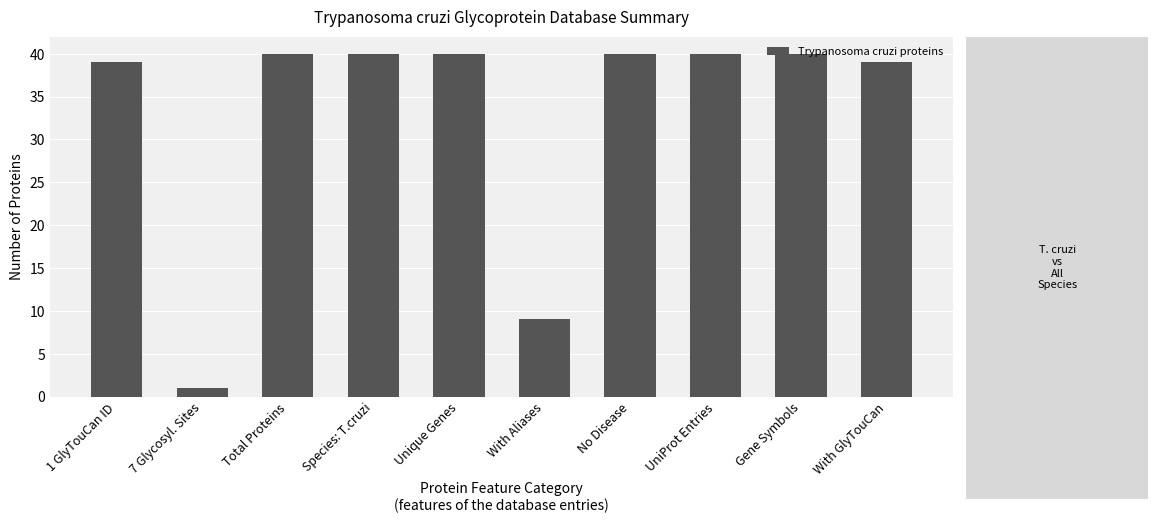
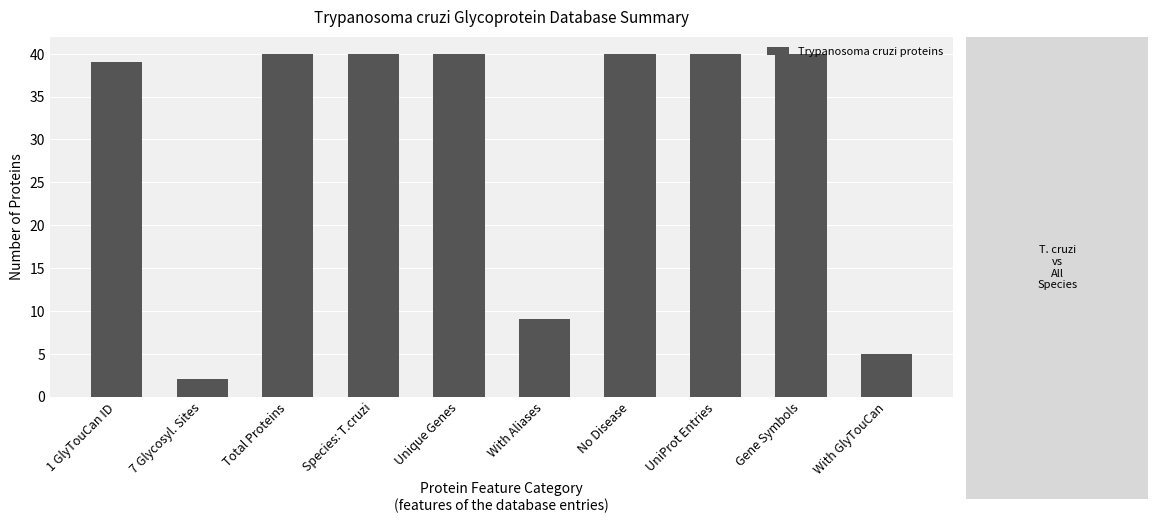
  {
    "1 GlyTouCan ID": 39,
-   "7 Glycosyl. Sites": 1,
+   "7 Glycosyl. Sites": 2,
    "Total Proteins": 40,
    "Species: T.cruzi": 40,
    "Unique Genes": 40,
    "With Aliases": 9,
    "No Disease": 40,
    "UniProt Entries": 40,
    "Gene Symbols": 40,
-   "With GlyTouCan": 39
+   "With GlyTouCan": 5
  }
